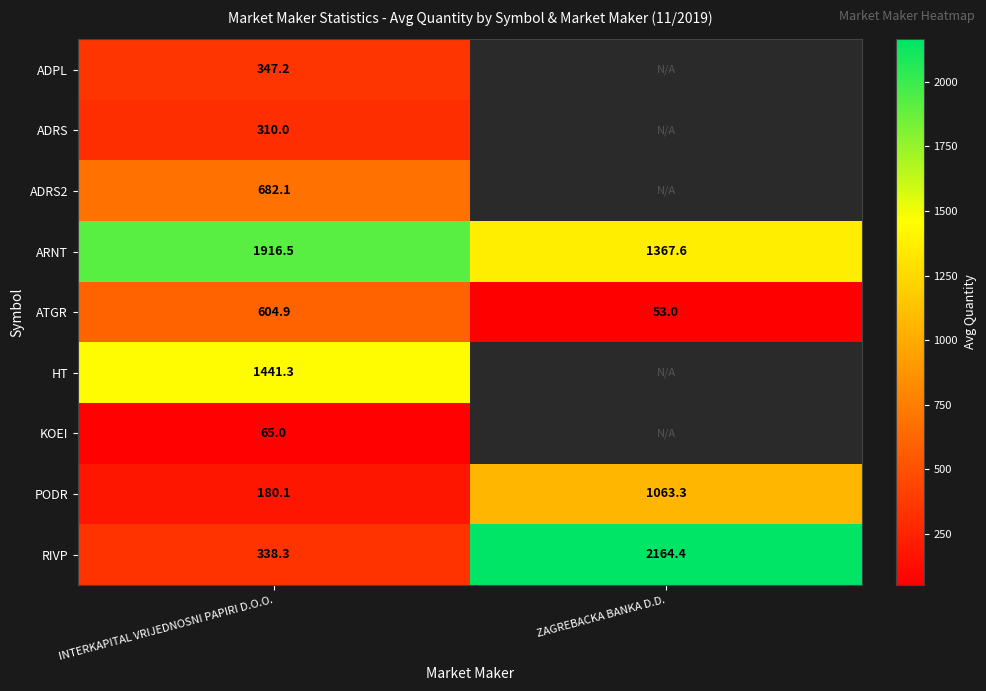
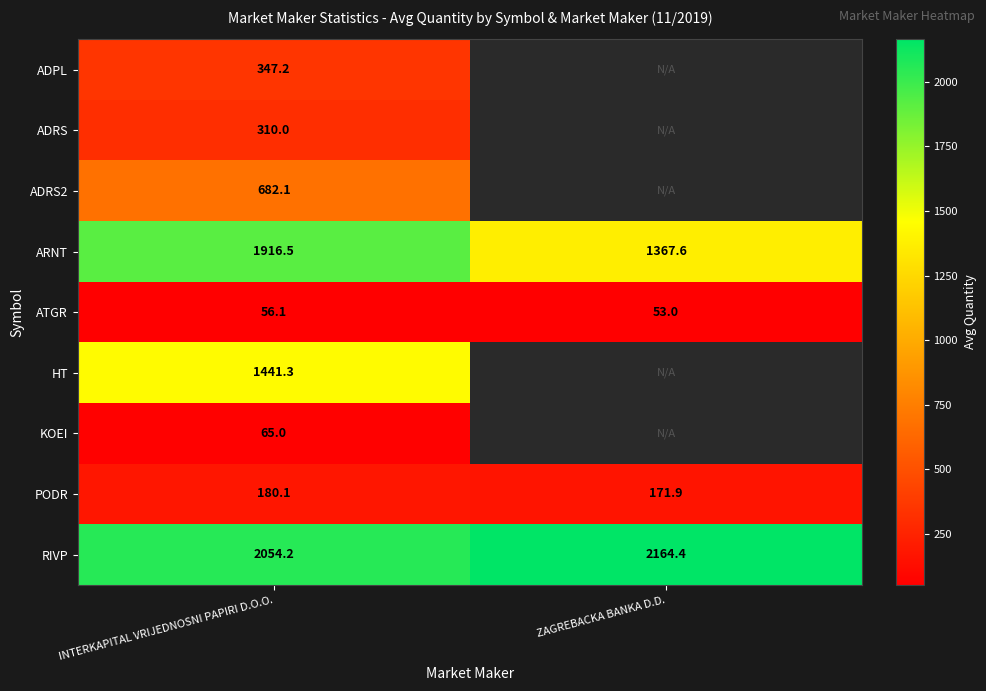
  {
    "ADPL": {
      "INTERKAPITAL VRIJEDNOSNI PAPIRI D.O.O.": 347.2
    },
    "ADRS": {
      "INTERKAPITAL VRIJEDNOSNI PAPIRI D.O.O.": 310.0
    },
    "ADRS2": {
      "INTERKAPITAL VRIJEDNOSNI PAPIRI D.O.O.": 682.1
    },
    "ARNT": {
      "INTERKAPITAL VRIJEDNOSNI PAPIRI D.O.O.": 1916.5,
      "ZAGREBACKA BANKA D.D.": 1367.6
    },
    "ATGR": {
-     "INTERKAPITAL VRIJEDNOSNI PAPIRI D.O.O.": 604.9,
+     "INTERKAPITAL VRIJEDNOSNI PAPIRI D.O.O.": 56.1,
      "ZAGREBACKA BANKA D.D.": 53.0
    },
    "HT": {
      "INTERKAPITAL VRIJEDNOSNI PAPIRI D.O.O.": 1441.3
    },
    "KOEI": {
      "INTERKAPITAL VRIJEDNOSNI PAPIRI D.O.O.": 65.0
    },
    "PODR": {
      "INTERKAPITAL VRIJEDNOSNI PAPIRI D.O.O.": 180.1,
-     "ZAGREBACKA BANKA D.D.": 1063.3
+     "ZAGREBACKA BANKA D.D.": 171.9
    },
    "RIVP": {
-     "INTERKAPITAL VRIJEDNOSNI PAPIRI D.O.O.": 338.3,
+     "INTERKAPITAL VRIJEDNOSNI PAPIRI D.O.O.": 2054.2,
      "ZAGREBACKA BANKA D.D.": 2164.4
    }
  }
